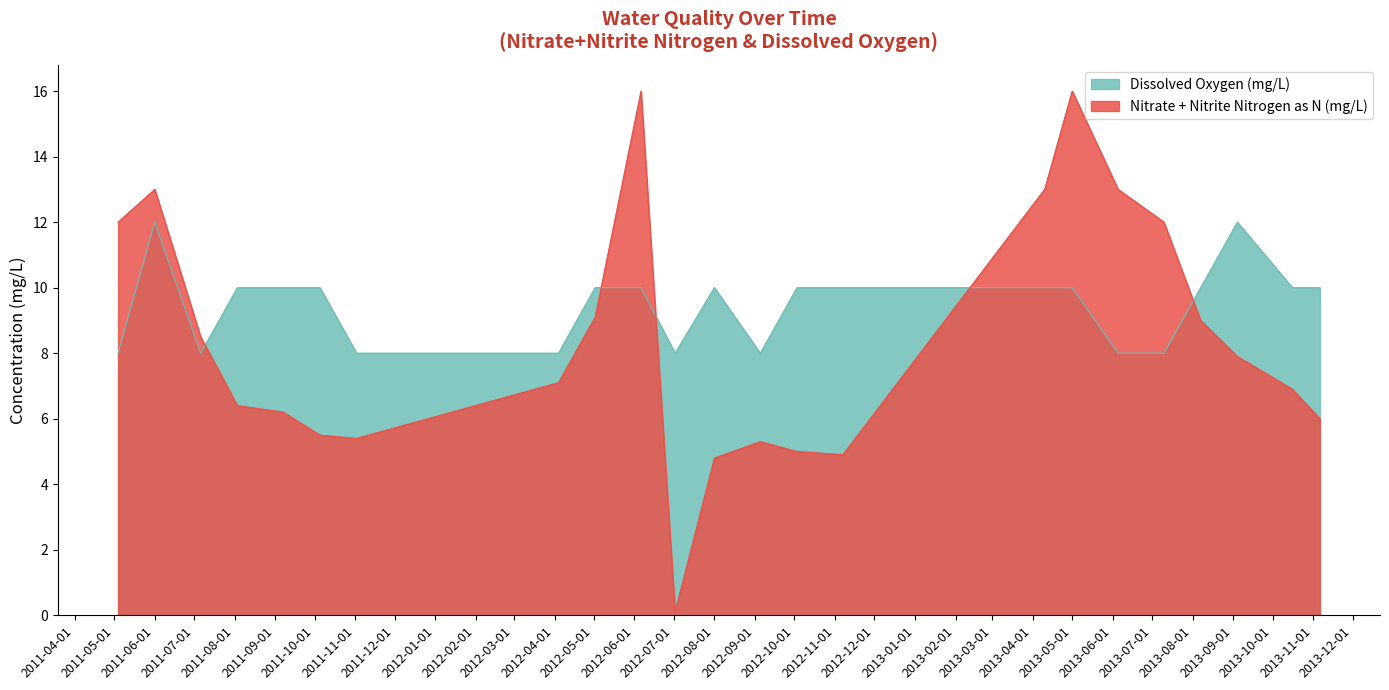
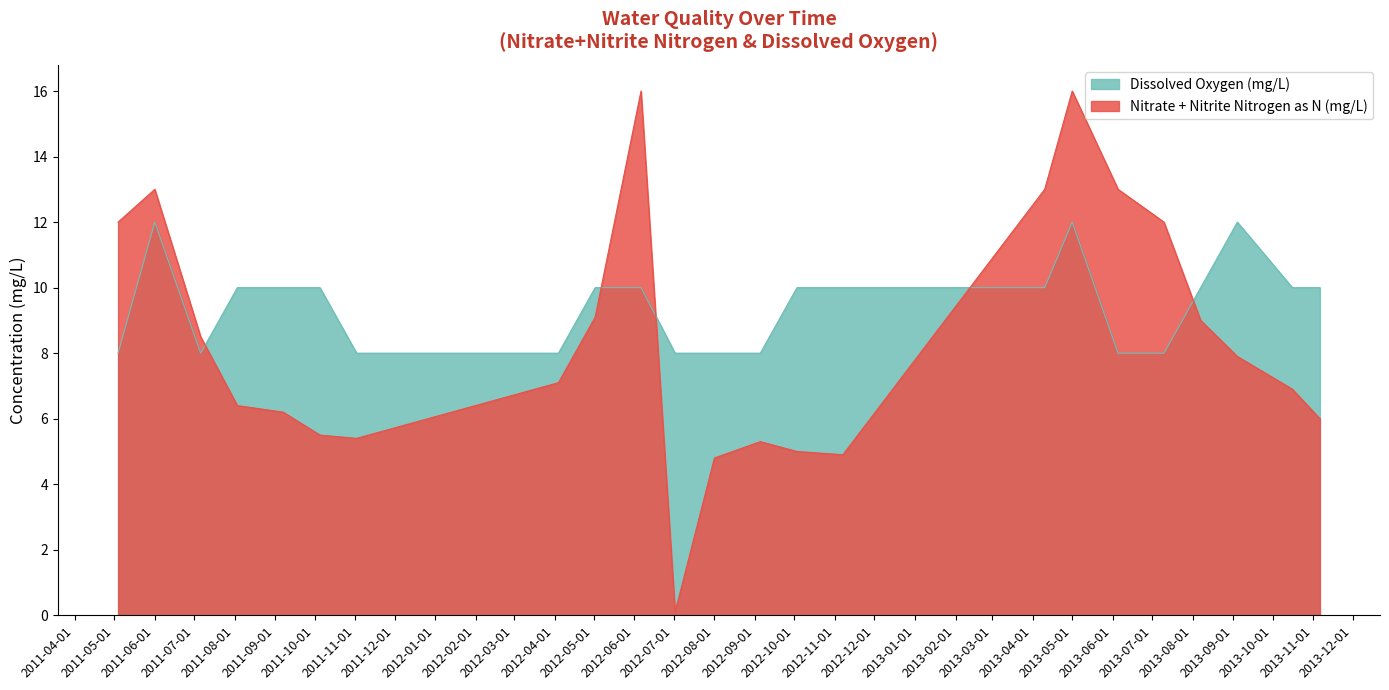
  {
    "Dissolved Oxygen (mg/L)": {
      "2011-06-01": 12,
-     "2012-08-01": 10,
-     "2013-05-01": 10
+     "2012-08-01": 8,
+     "2013-05-01": 12
    },
    "Nitrate + Nitrite Nitrogen as N (mg/L)": {
      "2011-06-01": 13,
      "2012-08-01": 4.8,
      "2013-05-01": 16
    }
  }
